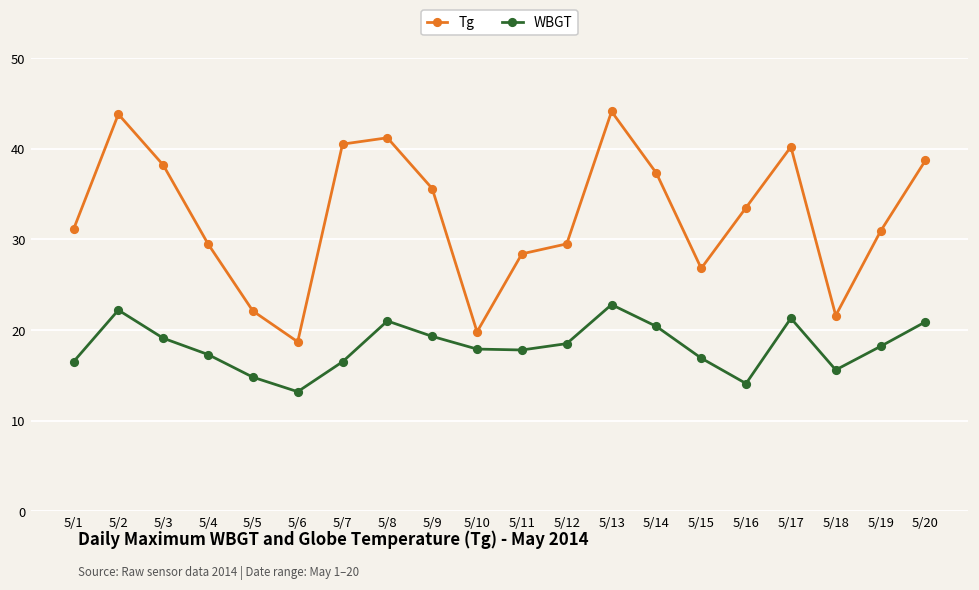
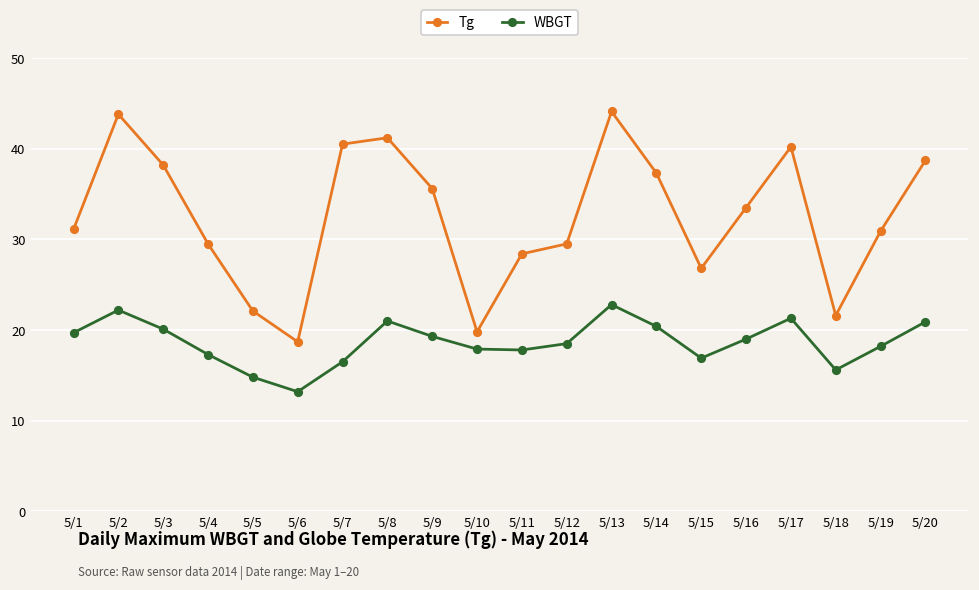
  {
    "Tg": {
      "5/1": 31,
      "5/2": 44,
      "5/3": 38,
      "5/4": 30,
      "5/5": 22,
      "5/6": 19,
      "5/7": 41,
      "5/8": 41,
      "5/9": 36,
      "5/10": 20,
      "5/11": 28,
      "5/12": 30,
      "5/13": 44,
      "5/14": 37,
      "5/15": 27,
      "5/16": 34,
      "5/17": 40,
      "5/18": 22,
      "5/19": 31,
      "5/20": 39
    },
    "WBGT": {
-     "5/1": 17,
+     "5/1": 20,
      "5/2": 22,
-     "5/3": 19,
+     "5/3": 20,
      "5/4": 17,
      "5/5": 15,
      "5/6": 13,
      "5/7": 17,
      "5/8": 21,
      "5/9": 19,
      "5/10": 18,
      "5/11": 18,
      "5/12": 19,
      "5/13": 23,
      "5/14": 20,
      "5/15": 17,
-     "5/16": 14,
+     "5/16": 19,
      "5/17": 21,
      "5/18": 16,
      "5/19": 18,
      "5/20": 21
    }
  }
